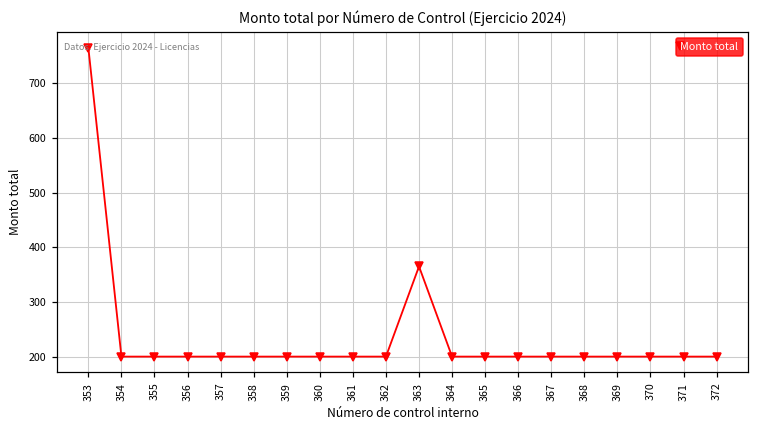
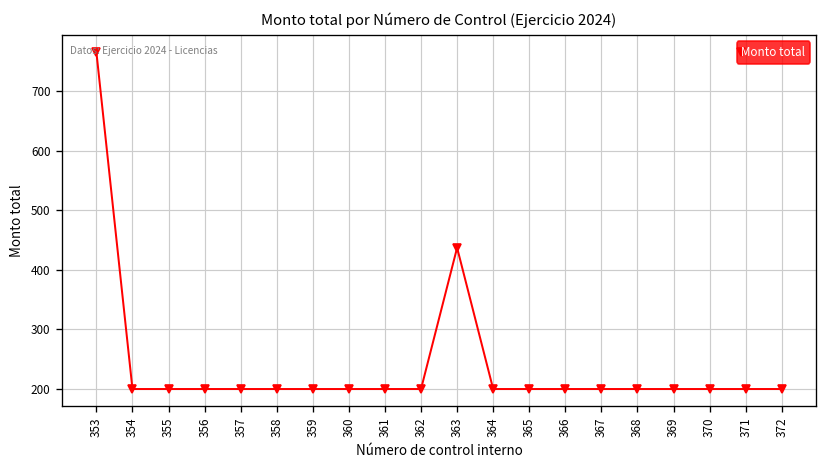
  {
    "354": 200,
    "355": 200,
    "356": 200,
    "357": 200,
    "358": 200,
    "359": 200,
    "360": 200,
    "361": 200,
    "362": 200,
-   "363": 370,
+   "363": 440,
    "364": 200,
    "365": 200,
    "366": 200,
    "367": 200,
    "368": 200,
    "369": 200,
    "370": 200,
    "371": 200,
    "372": 200
  }
